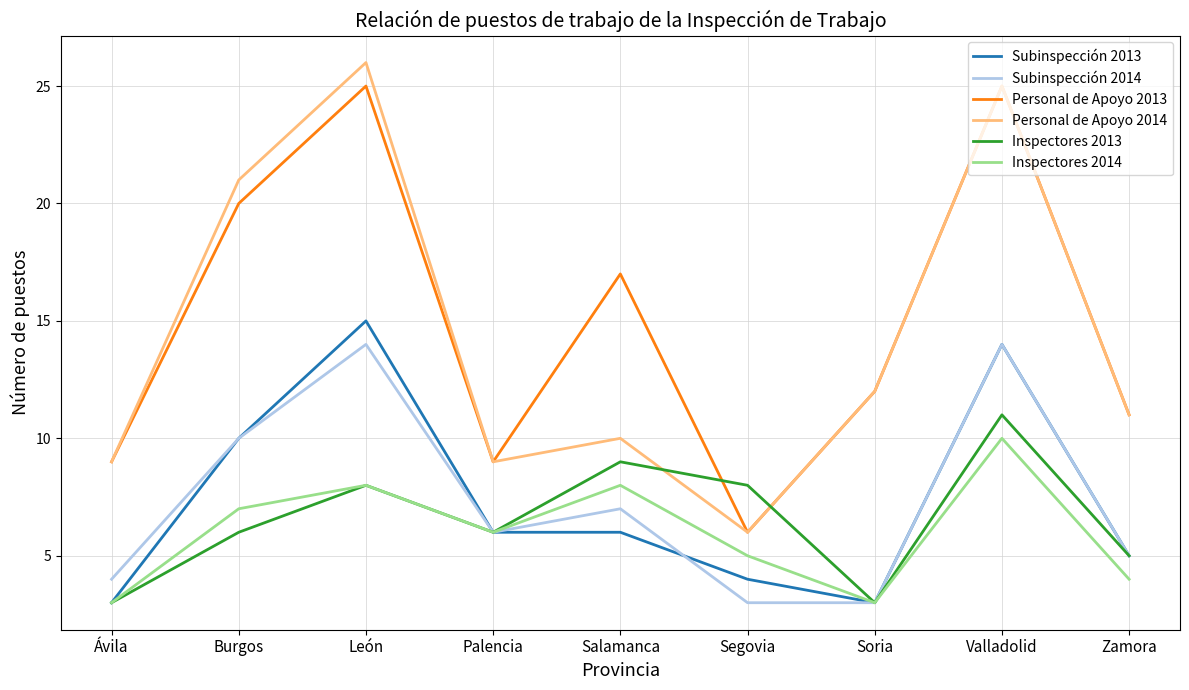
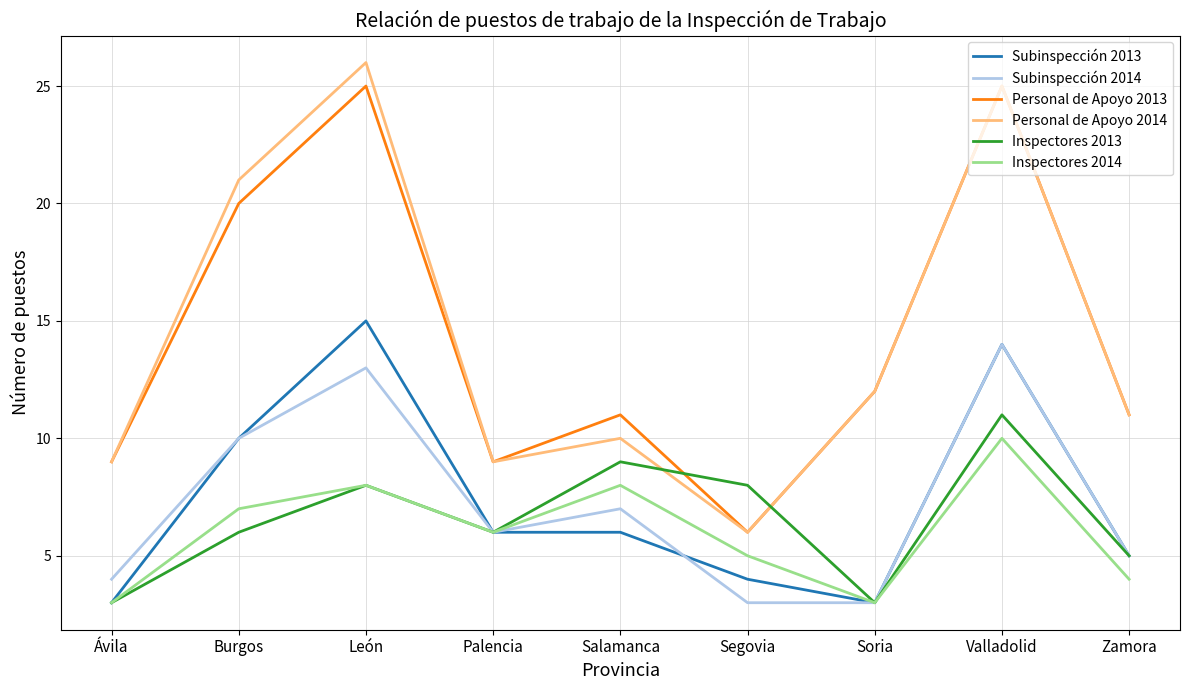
  {
    "Subinspección 2013": {
      "León": 15,
      "Salamanca": 6,
      "Segovia": 4
    },
    "Subinspección 2014": {
      "Ávila": 4,
-     "León": 14,
+     "León": 13,
      "Salamanca": 7,
      "Segovia": 3
    },
    "Personal de Apoyo 2013": {
      "Burgos": 20,
      "León": 25,
-     "Salamanca": 17
+     "Salamanca": 11
    },
    "Personal de Apoyo 2014": {
      "Burgos": 21,
      "León": 26,
      "Salamanca": 10
    },
    "Inspectores 2013": {
      "Burgos": 6,
      "Salamanca": 9,
      "Segovia": 8,
      "Valladolid": 11
    },
    "Inspectores 2014": {
      "Burgos": 7,
      "Salamanca": 8,
      "Segovia": 5,
      "Valladolid": 10,
      "Zamora": 4
    }
  }
